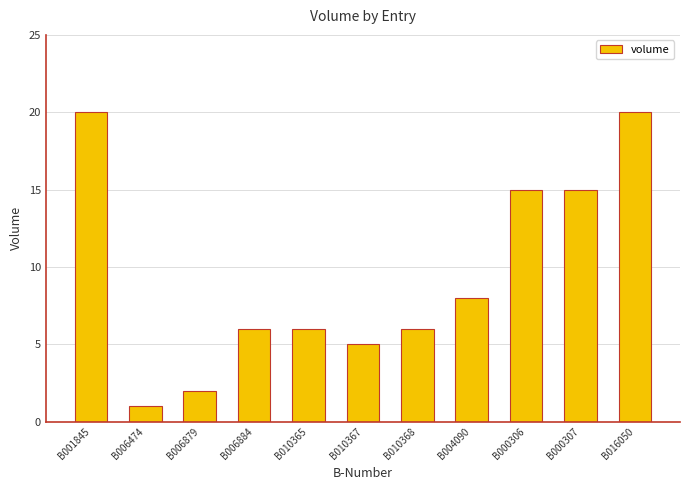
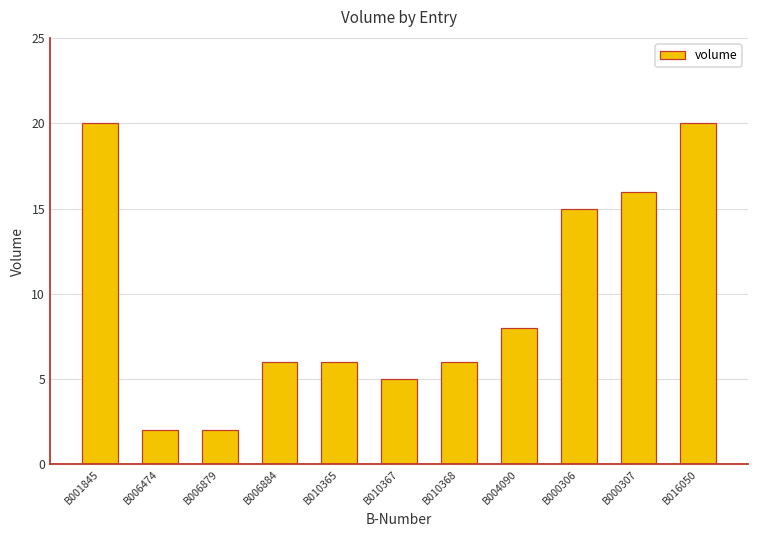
  {
    "B001845": 20,
-   "B006474": 1,
+   "B006474": 2,
    "B006879": 2,
    "B006884": 6,
    "B010365": 6,
    "B010367": 5,
    "B010368": 6,
    "B004090": 8,
    "B000306": 15,
-   "B000307": 15,
+   "B000307": 16,
    "B016050": 20
  }
